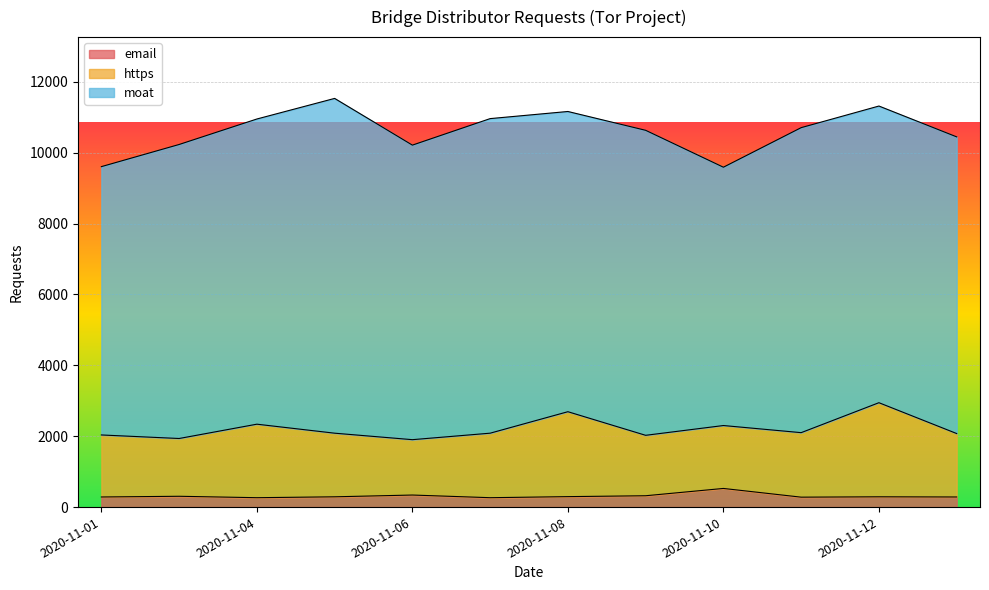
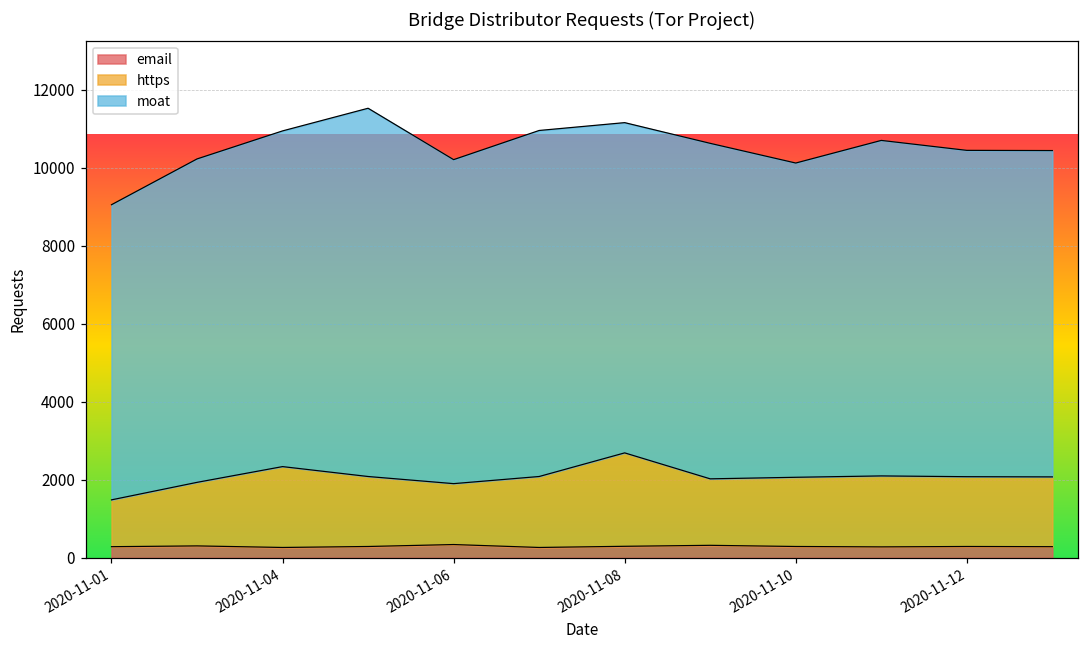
  {
    "email": {
      "2020-11-01": 300,
      "2020-11-04": 300,
      "2020-11-06": 300,
      "2020-11-08": 300,
-     "2020-11-10": 500,
+     "2020-11-10": 300,
      "2020-11-12": 300
    },
    "https": {
-     "2020-11-01": 1800,
+     "2020-11-01": 1200,
      "2020-11-04": 2100,
      "2020-11-06": 1600,
      "2020-11-08": 2400,
      "2020-11-10": 1800,
-     "2020-11-12": 2700
+     "2020-11-12": 1800
    },
    "moat": {
      "2020-11-01": 7600,
      "2020-11-04": 8600,
      "2020-11-06": 8300,
      "2020-11-08": 8500,
-     "2020-11-10": 7300,
+     "2020-11-10": 8100,
      "2020-11-12": 8400
    }
  }
